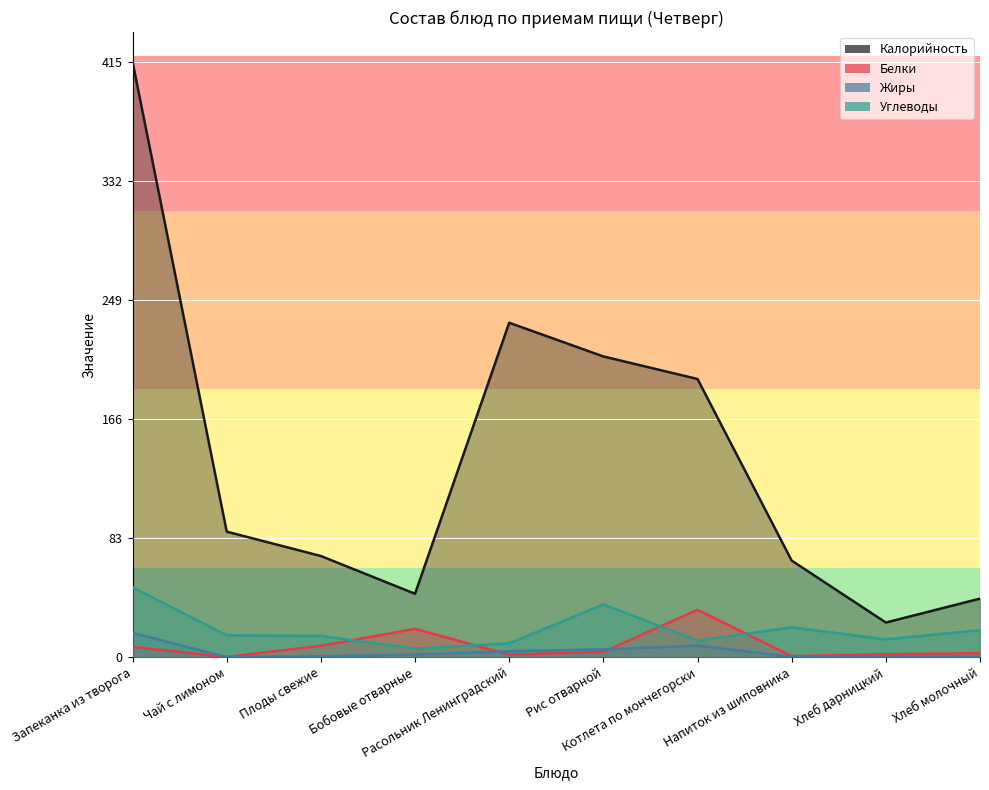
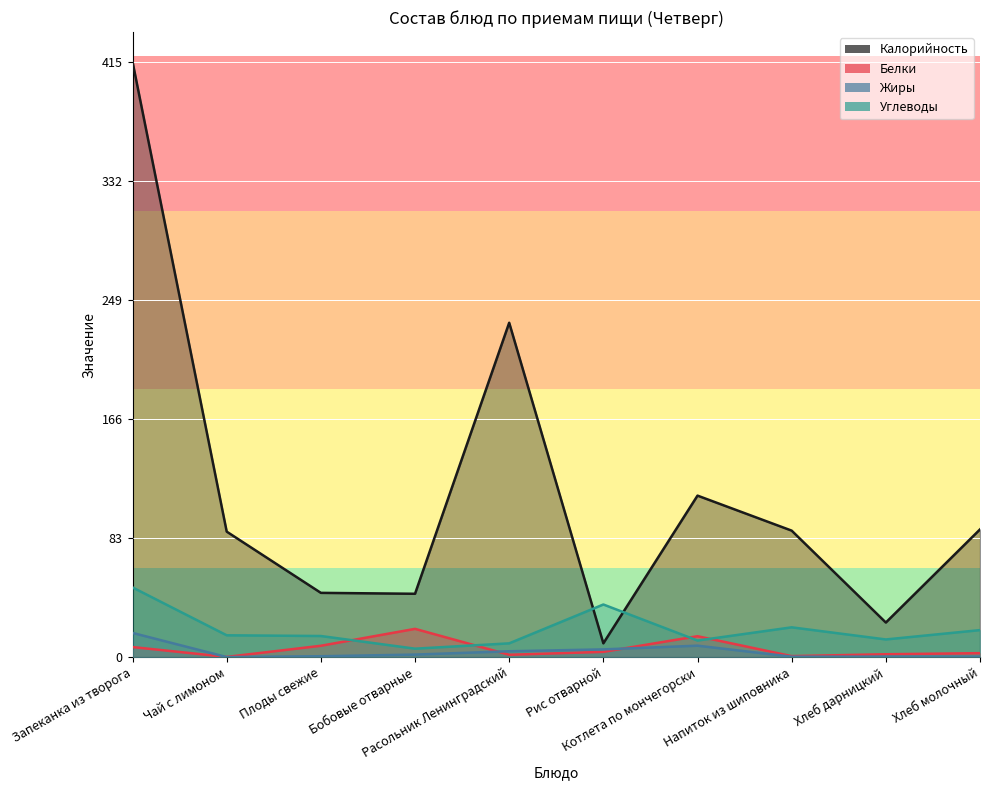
  {
    "Калорийность": {
      "Запеканка из творога": 415,
      "Чай с лимоном": 88,
-     "Плоды свежие": 71,
+     "Плоды свежие": 45,
      "Бобовые отварные": 44,
      "Расольник Ленинградский": 233,
-     "Рис отварной": 210,
-     "Котлета по мончегорски": 194,
-     "Напиток из шиповника": 67,
+     "Рис отварной": 10,
+     "Котлета по мончегорски": 113,
+     "Напиток из шиповника": 88,
      "Хлеб дарницкий": 24,
-     "Хлеб молочный": 41
+     "Хлеб молочный": 89
    },
    "Белки": {
      "Запеканка из творога": 7,
      "Плоды свежие": 8,
      "Бобовые отварные": 20,
      "Расольник Ленинградский": 2,
-     "Котлета по мончегорски": 33,
+     "Котлета по мончегорски": 15,
      "Хлеб молочный": 3
    }
  }
